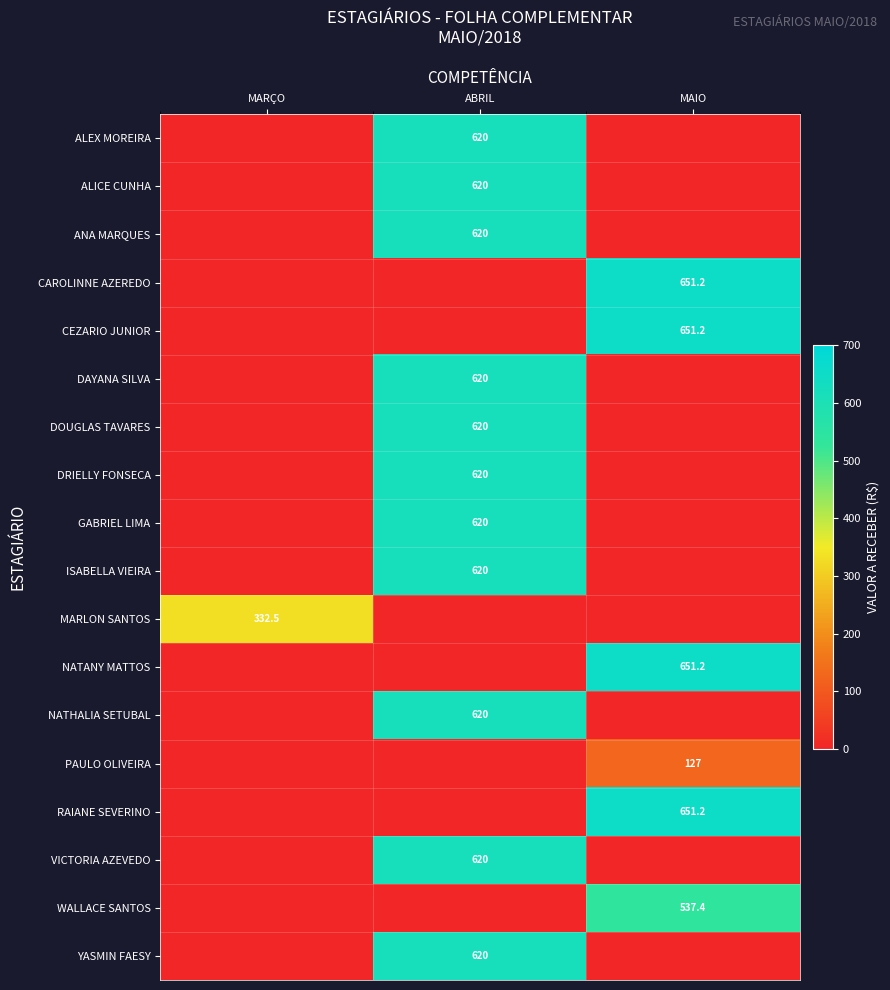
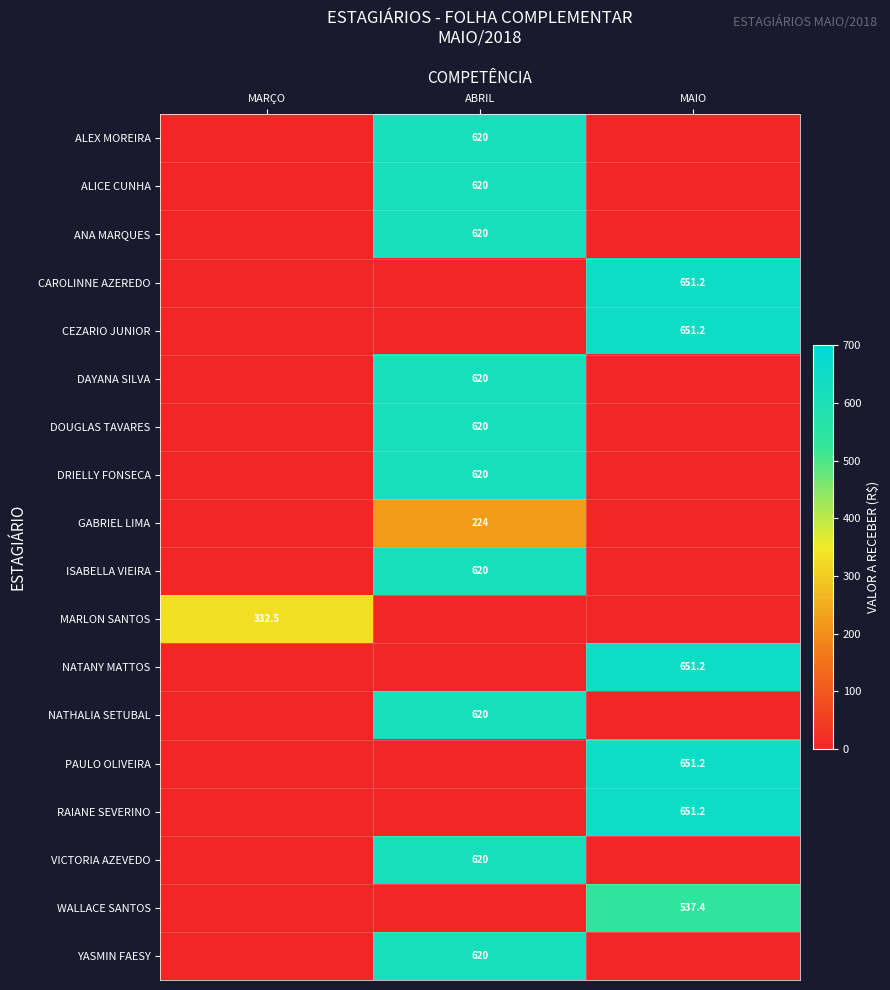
  {
    "ALEX MOREIRA": {
      "ABRIL": 620
    },
    "ALICE CUNHA": {
      "ABRIL": 620
    },
    "ANA MARQUES": {
      "ABRIL": 620
    },
    "CAROLINNE AZEREDO": {
      "MAIO": 651.2
    },
    "CEZARIO JUNIOR": {
      "MAIO": 651.2
    },
    "DAYANA SILVA": {
      "ABRIL": 620
    },
    "DOUGLAS TAVARES": {
      "ABRIL": 620
    },
    "DRIELLY FONSECA": {
      "ABRIL": 620
    },
    "GABRIEL LIMA": {
-     "ABRIL": 620
+     "ABRIL": 224
    },
    "ISABELLA VIEIRA": {
      "ABRIL": 620
    },
    "MARLON SANTOS": {
      "MARÇO": 332.5
    },
    "NATANY MATTOS": {
      "MAIO": 651.2
    },
    "NATHALIA SETUBAL": {
      "ABRIL": 620
    },
    "PAULO OLIVEIRA": {
-     "MAIO": 127
+     "MAIO": 651.2
    },
    "RAIANE SEVERINO": {
      "MAIO": 651.2
    },
    "VICTORIA AZEVEDO": {
      "ABRIL": 620
    },
    "WALLACE SANTOS": {
      "MAIO": 537.4
    },
    "YASMIN FAESY": {
      "ABRIL": 620
    }
  }
